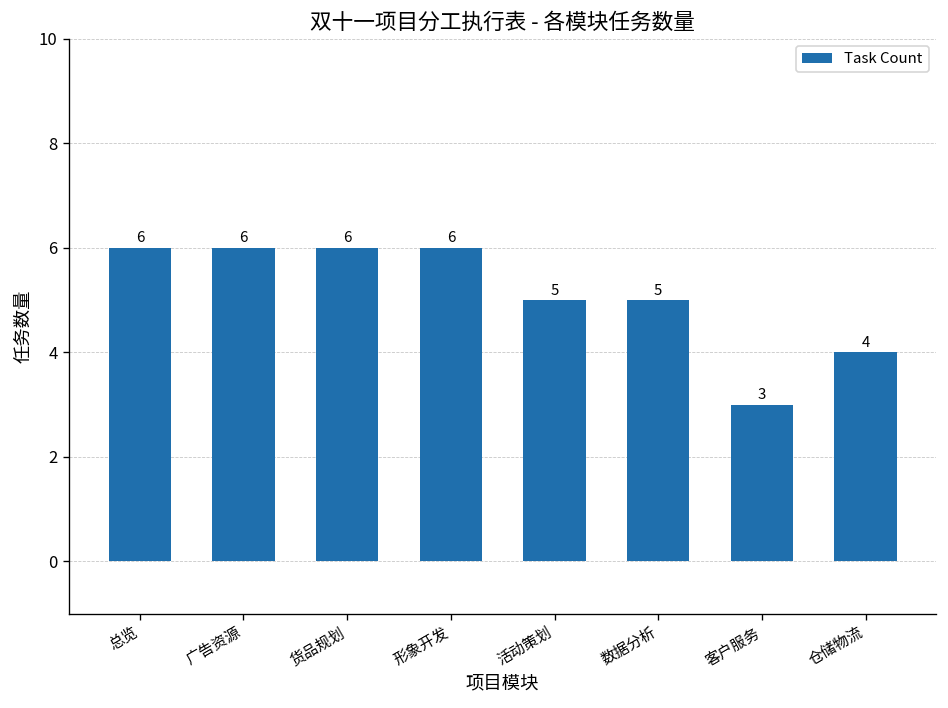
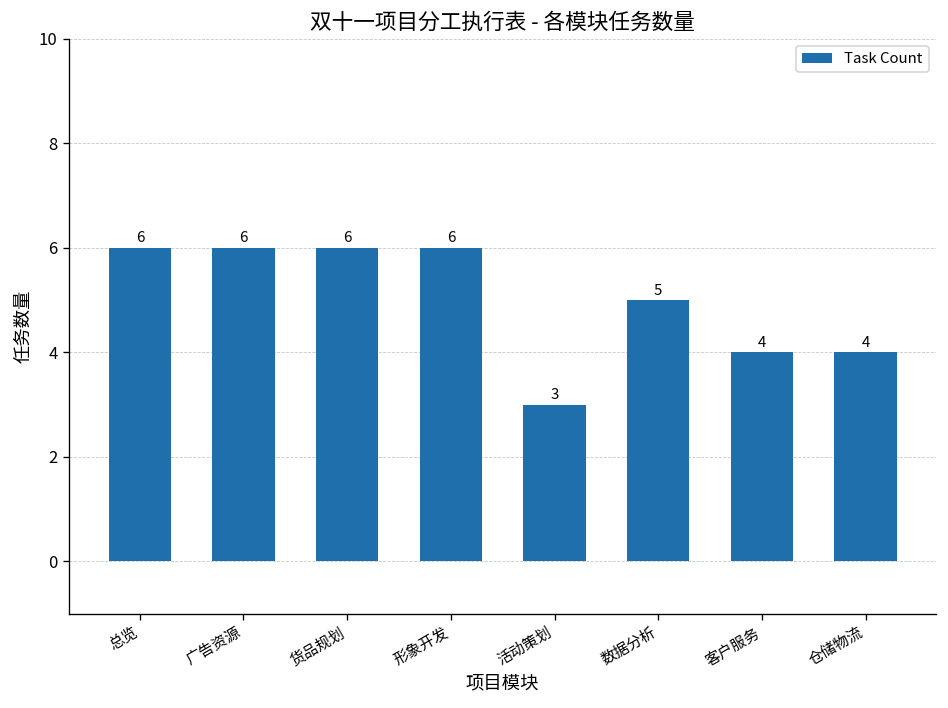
  {
    "总览": 6,
    "广告资源": 6,
    "货品规划": 6,
    "形象开发": 6,
-   "活动策划": 5,
+   "活动策划": 3,
    "数据分析": 5,
-   "客户服务": 3,
+   "客户服务": 4,
    "仓储物流": 4
  }
